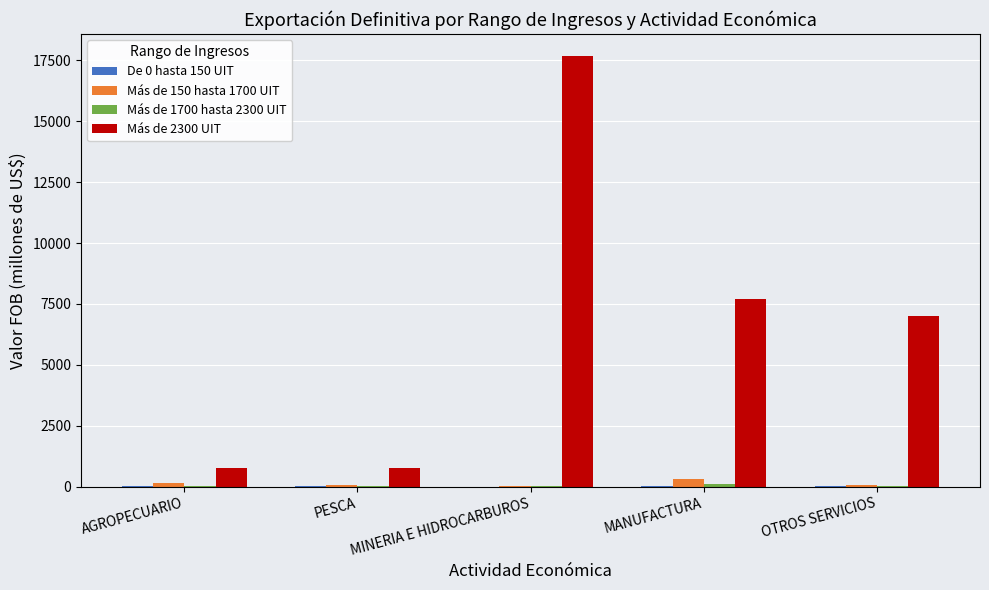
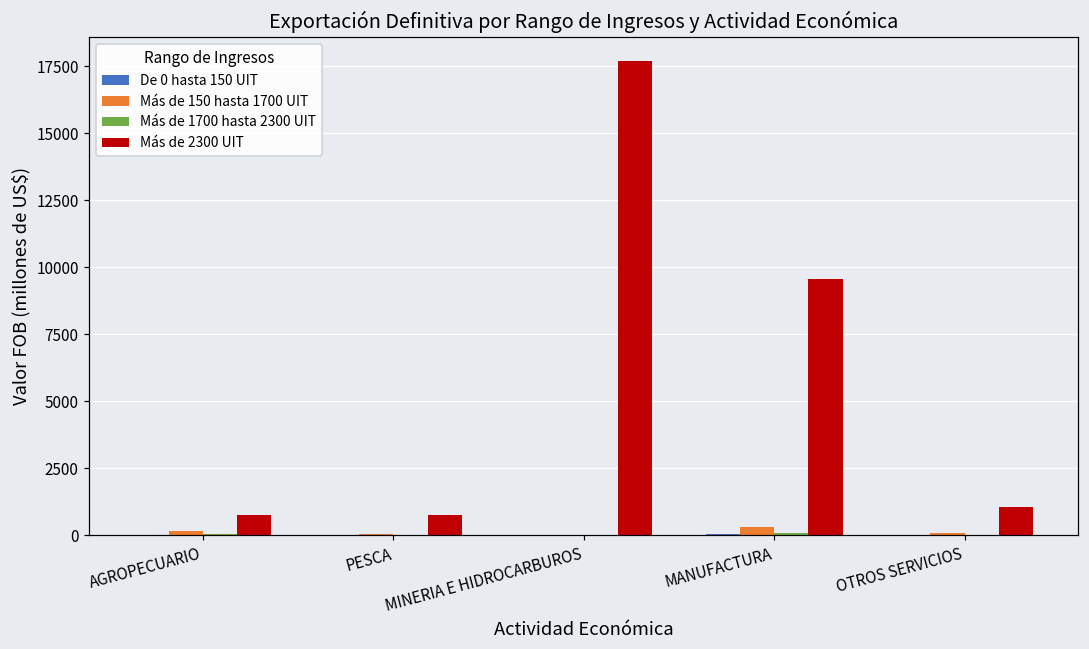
  {
    "Más de 150 hasta 1700 UIT": {
      "AGROPECUARIO": 100,
      "MANUFACTURA": 300
    },
    "Más de 2300 UIT": {
      "AGROPECUARIO": 800,
      "PESCA": 800,
      "MINERIA E HIDROCARBUROS": 17700,
-     "MANUFACTURA": 7700,
-     "OTROS SERVICIOS": 7000
+     "MANUFACTURA": 9600,
+     "OTROS SERVICIOS": 1000
    }
  }
